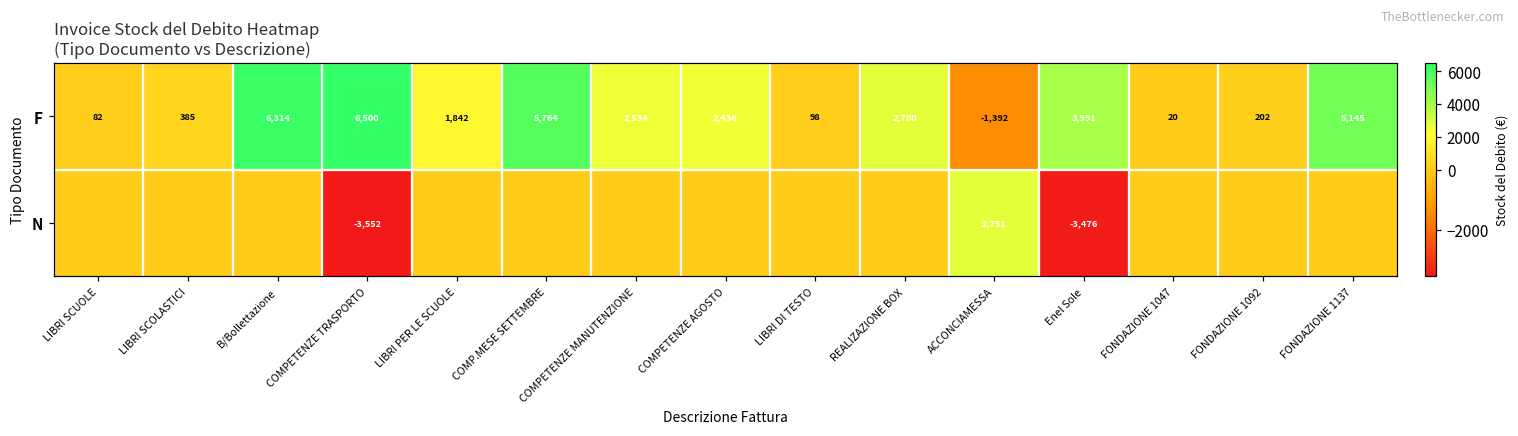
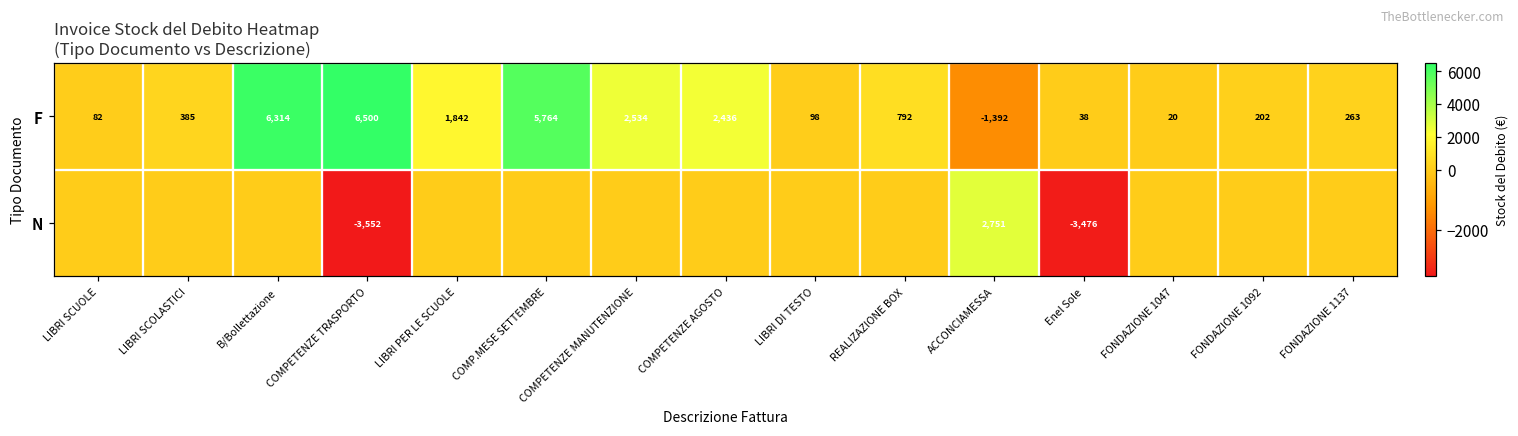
  {
    "F": {
      "LIBRI SCUOLE": "82",
      "LIBRI SCOLASTICI": "385",
      "B/Bollettazione": "6,314",
      "COMPETENZE TRASPORTO": "6,500",
      "LIBRI PER LE SCUOLE": "1,842",
      "COMP.MESE SETTEMBRE": "5,764",
      "COMPETENZE MANUTENZIONE": "2,534",
      "COMPETENZE AGOSTO": "2,436",
      "LIBRI DI TESTO": "98",
-     "REALIZAZIONE BOX": "2,700",
+     "REALIZAZIONE BOX": "792",
      "ACCONCIAMESSA": "-1,392",
-     "Enel Sole": "3,991",
+     "Enel Sole": "38",
      "FONDAZIONE 1047": "20",
      "FONDAZIONE 1092": "202",
-     "FONDAZIONE 1137": "5,145"
+     "FONDAZIONE 1137": "263"
    },
    "N": {
      "COMPETENZE TRASPORTO": "-3,552",
      "ACCONCIAMESSA": "2,751",
      "Enel Sole": "-3,476"
    }
  }
